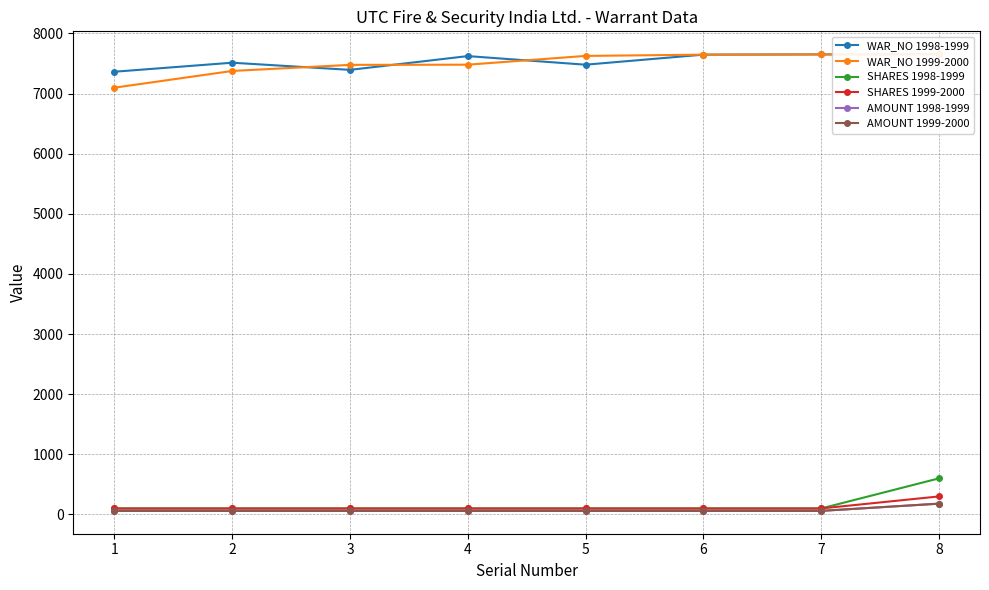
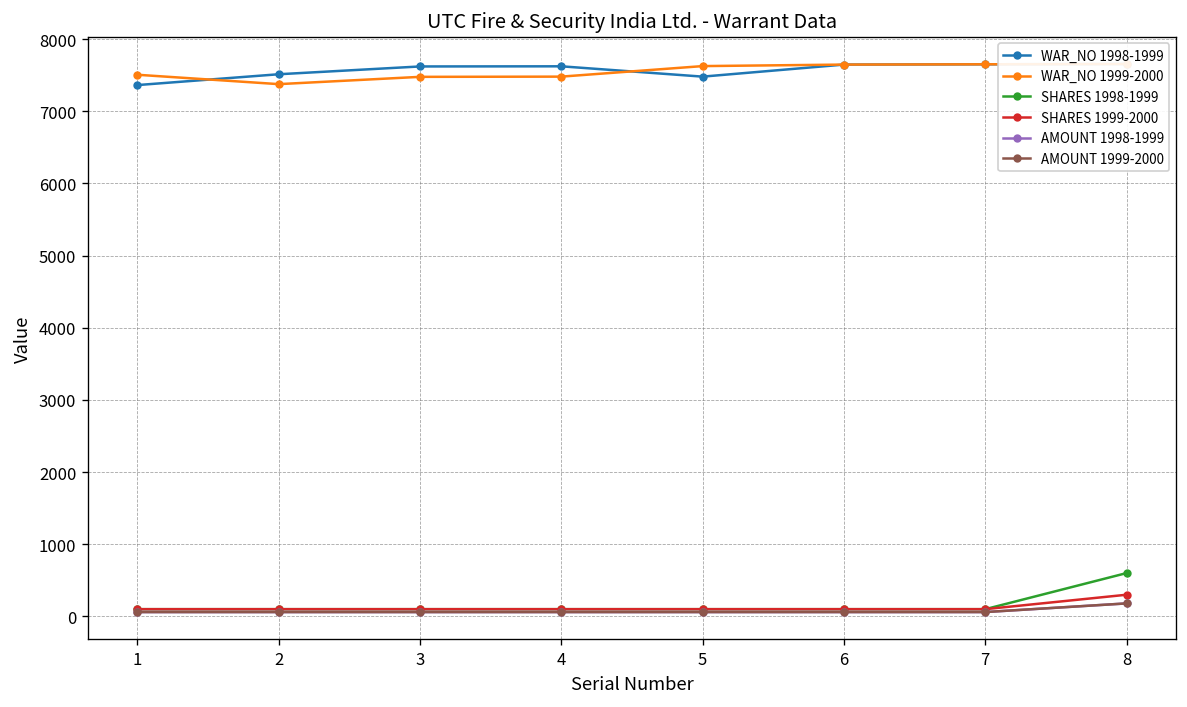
  {
    "WAR_NO 1998-1999": {
      "1": 7400,
      "2": 7500,
-     "3": 7400,
+     "3": 7600,
      "4": 7600,
      "5": 7500
    },
    "WAR_NO 1999-2000": {
-     "1": 7100,
+     "1": 7500,
      "2": 7400,
      "3": 7500,
      "4": 7500,
      "5": 7600
    },
    "SHARES 1998-1999": {
      "8": 600
    },
    "SHARES 1999-2000": {
      "8": 300
    },
    "AMOUNT 1999-2000": {
      "8": 200
    }
  }
